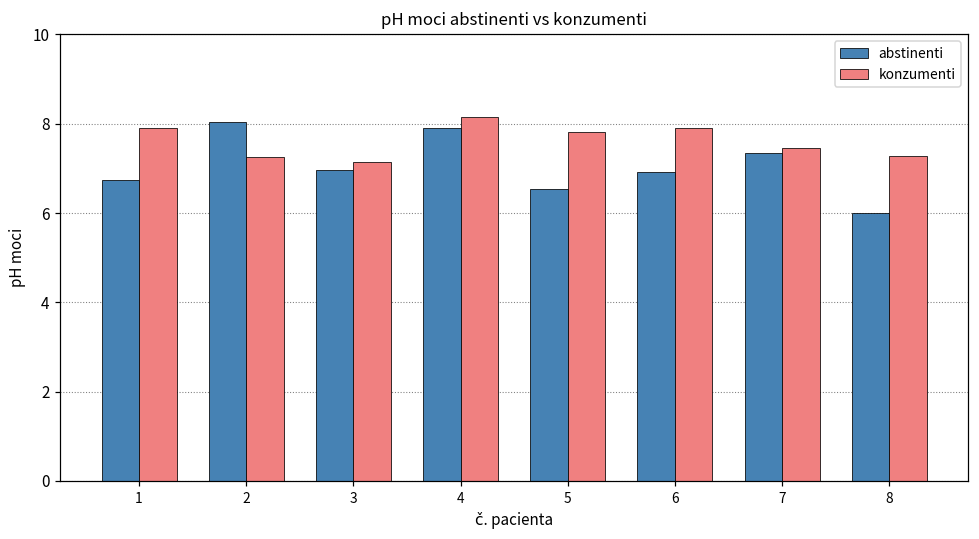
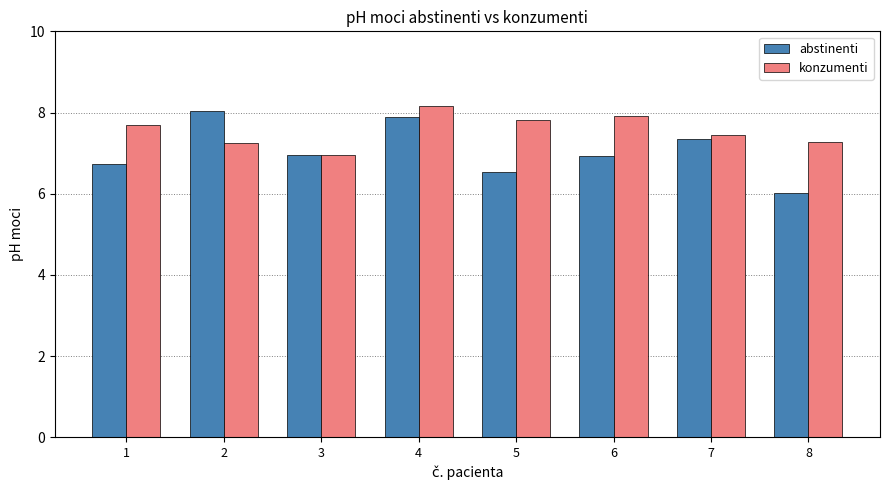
  {
    "abstinenti": {
      "1": 6.7,
      "2": 8.0,
      "3": 7.0,
      "4": 7.9,
      "5": 6.5,
      "6": 6.9,
      "7": 7.4,
      "8": 6.0
    },
    "konzumenti": {
-     "1": 7.9,
+     "1": 7.7,
      "2": 7.3,
-     "3": 7.2,
+     "3": 7.0,
      "4": 8.2,
      "5": 7.8,
      "6": 7.9,
      "7": 7.5,
      "8": 7.3
    }
  }
